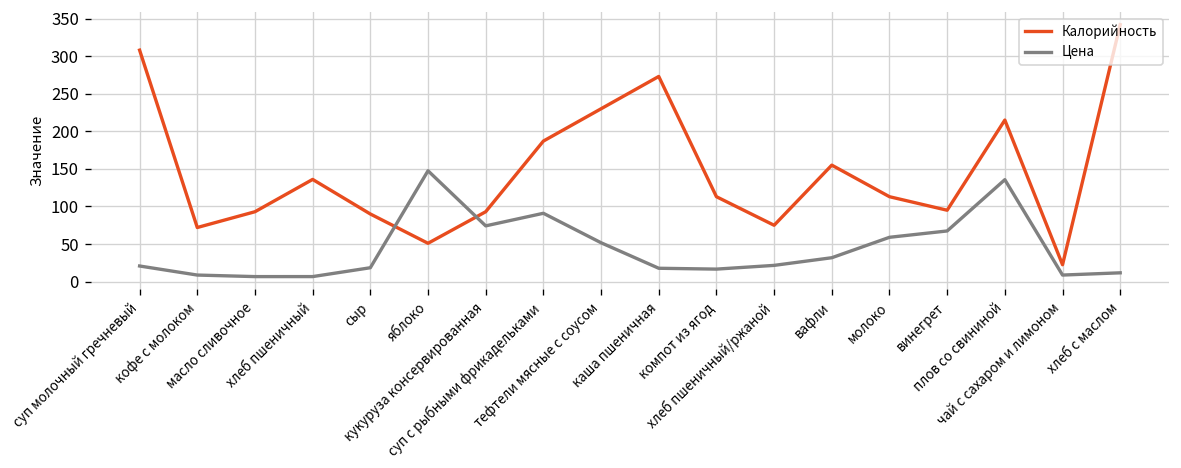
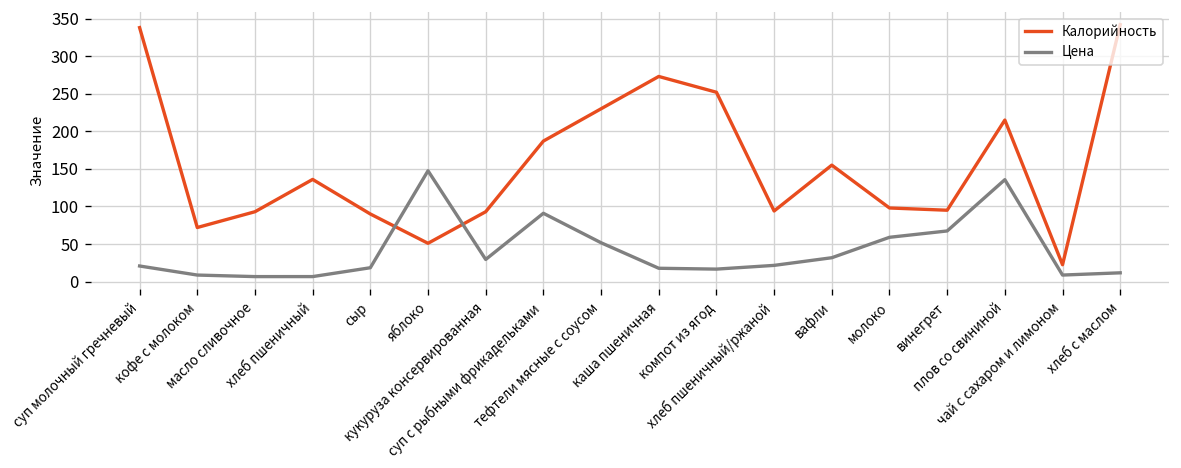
  {
    "Калорийность": {
-     "суп молочный гречневый": 310,
+     "суп молочный гречневый": 340,
      "кофе с молоком": 70,
      "масло сливочное": 90,
      "хлеб пшеничный": 140,
      "сыр": 90,
      "яблоко": 50,
      "кукуруза консервированная": 90,
      "суп с рыбными фрикадельками": 190,
      "тефтели мясные с соусом": 230,
      "каша пшеничная": 270,
-     "компот из ягод": 110,
-     "хлеб пшеничный/ржаной": 80,
+     "компот из ягод": 250,
+     "хлеб пшеничный/ржаной": 90,
      "вафли": 160,
-     "молоко": 110,
+     "молоко": 100,
      "винегрет": 100,
      "плов со свининой": 220,
      "чай с сахаром и лимоном": 20
    },
    "Цена": {
      "суп молочный гречневый": 20,
      "кофе с молоком": 10,
      "масло сливочное": 10,
      "хлеб пшеничный": 10,
      "сыр": 20,
      "яблоко": 150,
-     "кукуруза консервированная": 70,
+     "кукуруза консервированная": 30,
      "суп с рыбными фрикадельками": 90,
      "тефтели мясные с соусом": 50,
      "каша пшеничная": 20,
      "компот из ягод": 20,
      "хлеб пшеничный/ржаной": 20,
      "вафли": 30,
      "молоко": 60,
      "винегрет": 70,
      "плов со свининой": 140,
      "чай с сахаром и лимоном": 10,
      "хлеб с маслом": 10
    }
  }
